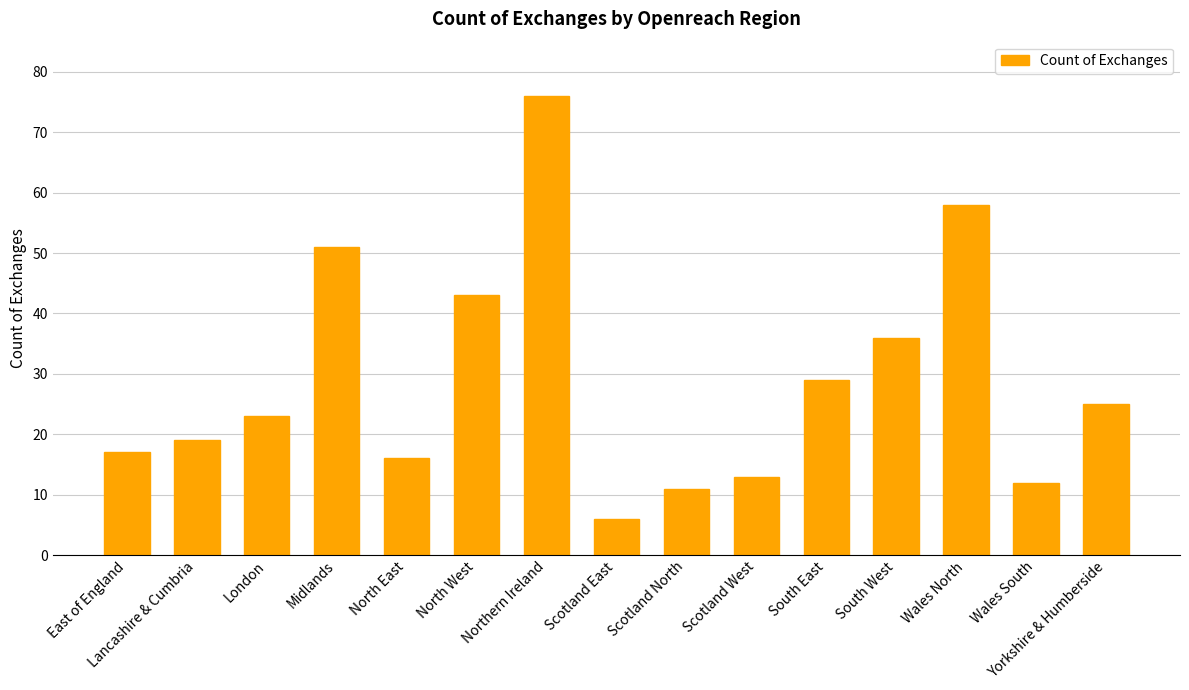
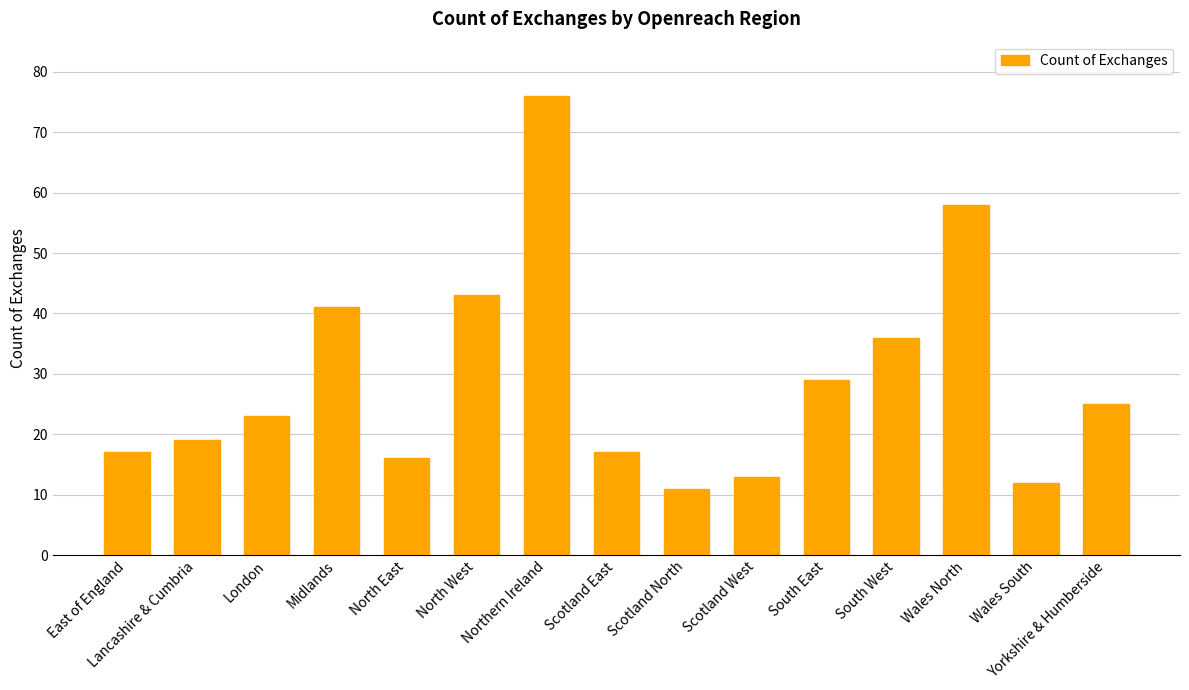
  {
    "East of England": 17,
    "Lancashire & Cumbria": 19,
    "London": 23,
-   "Midlands": 51,
+   "Midlands": 41,
    "North East": 16,
    "North West": 43,
    "Northern Ireland": 76,
-   "Scotland East": 6,
+   "Scotland East": 17,
    "Scotland North": 11,
    "Scotland West": 13,
    "South East": 29,
    "South West": 36,
    "Wales North": 58,
    "Wales South": 12,
    "Yorkshire & Humberside": 25
  }
